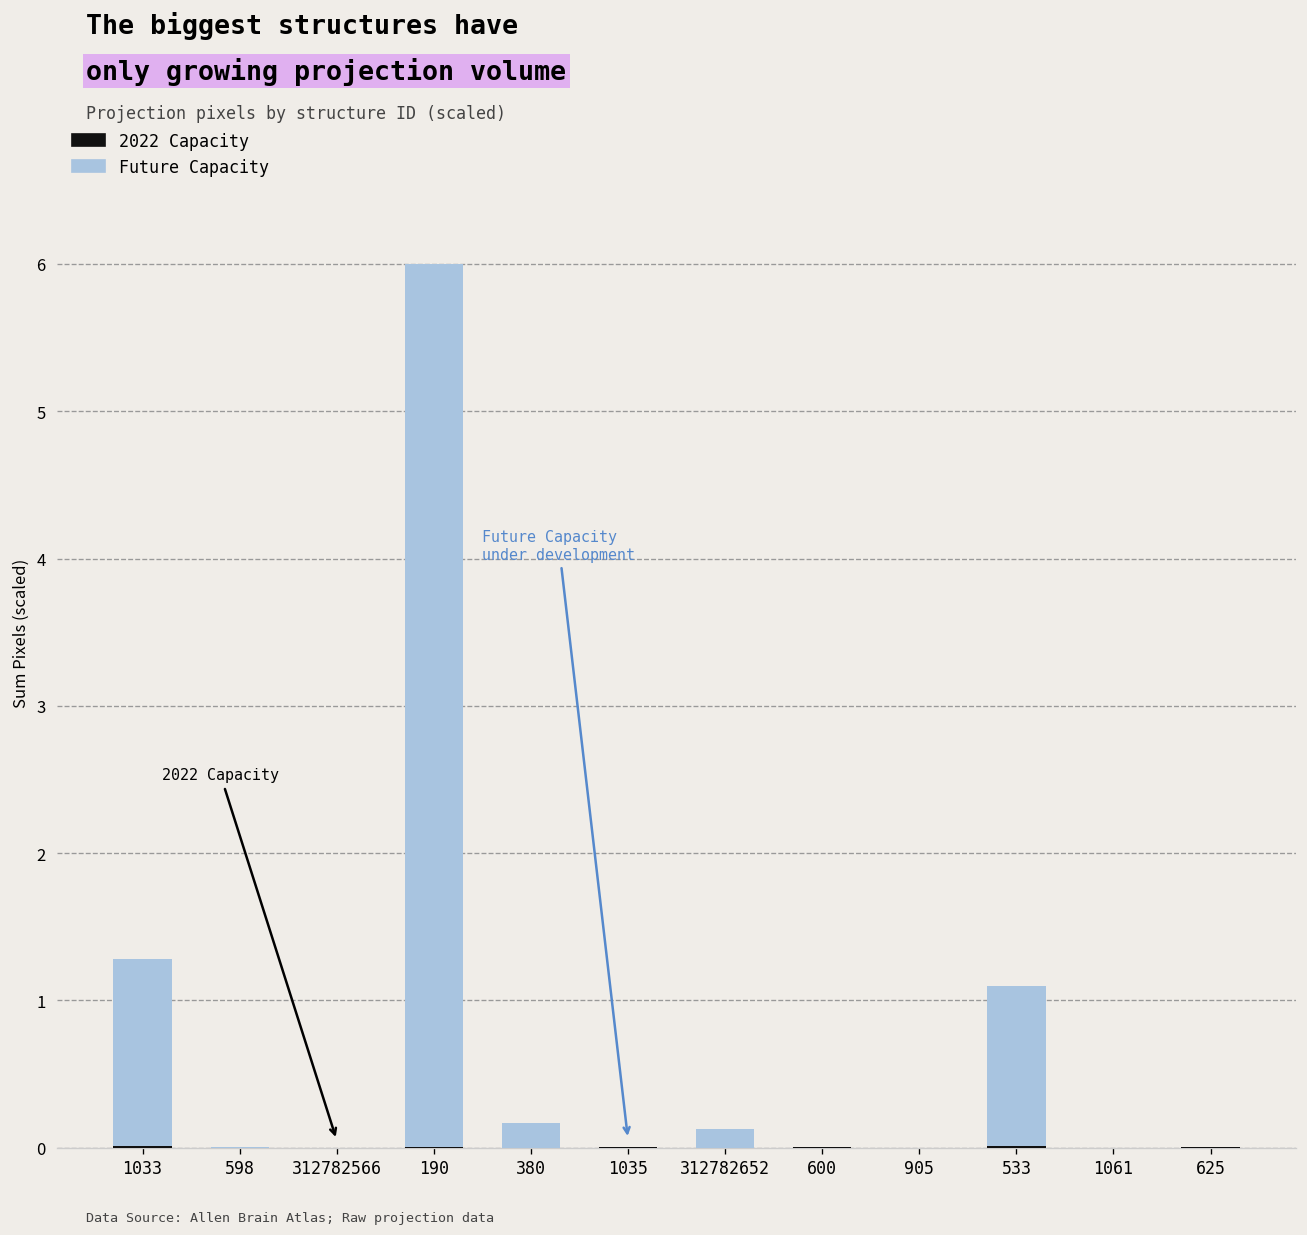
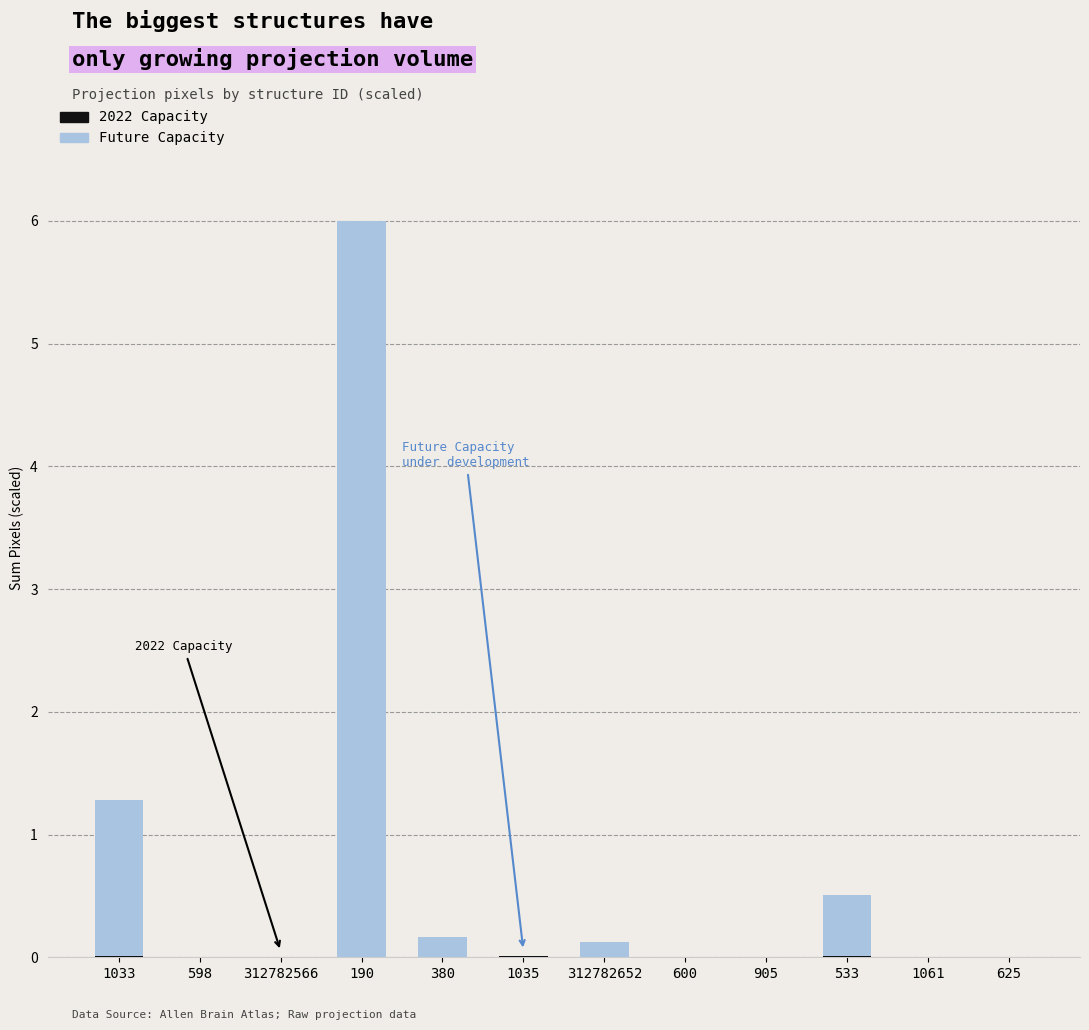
  {
    "Future Capacity": {
      "1033": 1.27,
      "190": 6.00,
      "380": 0.17,
      "1035": 0.00,
      "312782652": 0.13,
      "905": 0.00,
-     "533": 1.09,
+     "533": 0.50,
      "1061": 0.00
    }
  }
